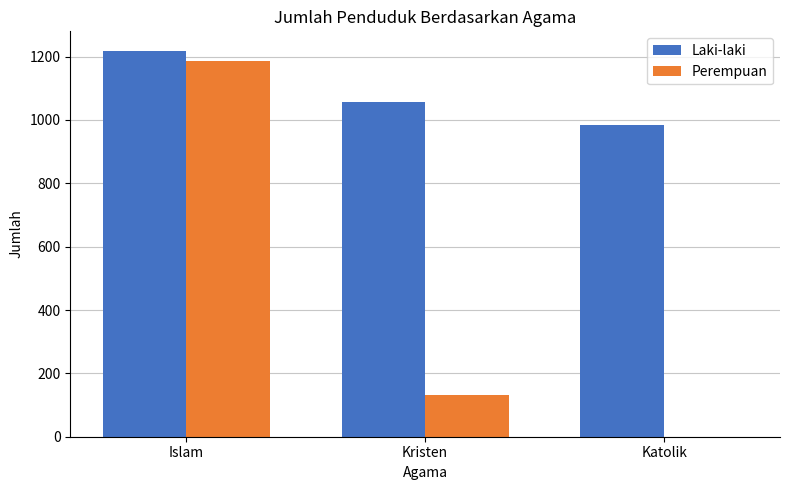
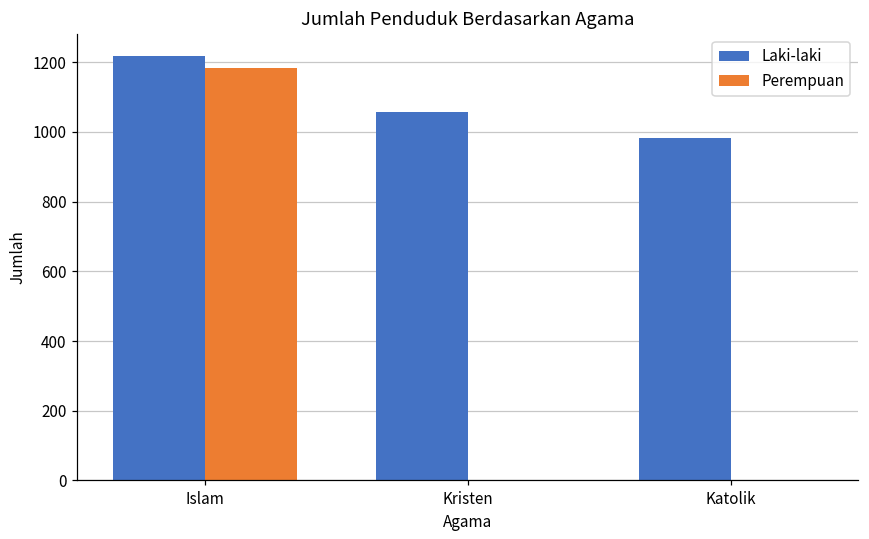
  {
    "Laki-laki": {
      "Islam": 1220,
      "Kristen": 1060,
      "Katolik": 980
    },
    "Perempuan": {
      "Islam": 1190,
-     "Kristen": 130,
+     "Kristen": 0,
      "Katolik": 0
    }
  }
